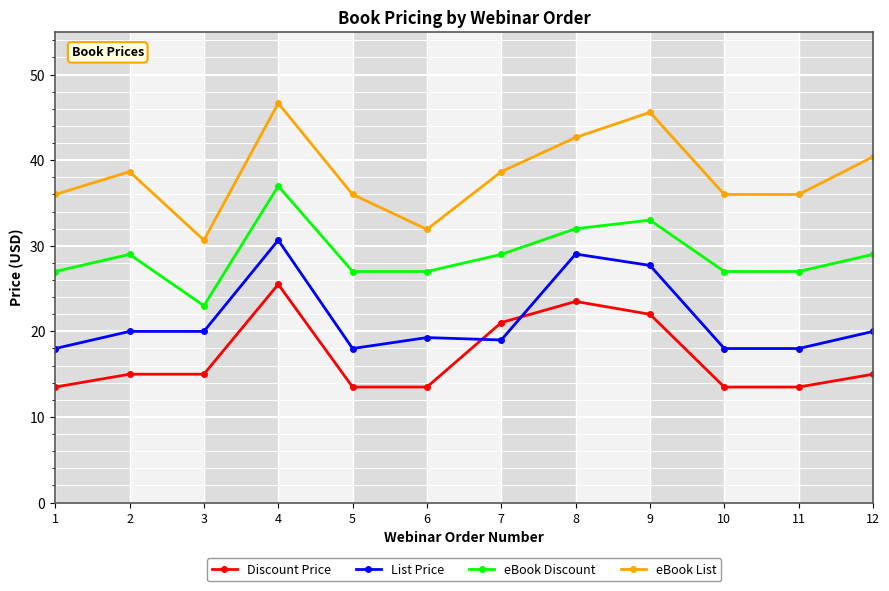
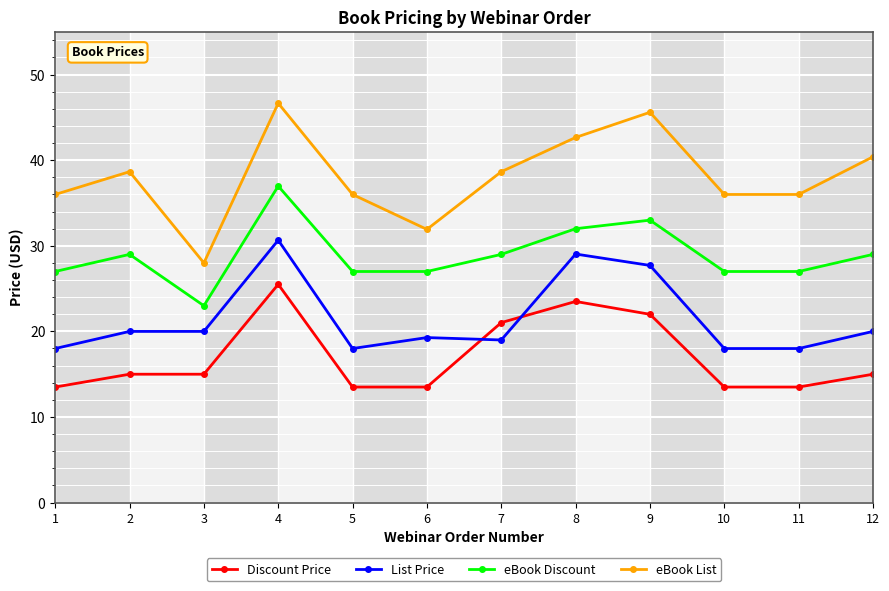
  {
    "Discount Price": {
      "1": 13,
      "2": 15,
      "3": 15,
      "4": 25,
      "5": 13,
      "6": 13,
      "7": 21,
      "8": 23,
      "9": 22,
      "10": 13,
      "11": 13,
      "12": 15
    },
    "List Price": {
      "1": 18,
      "2": 20,
      "3": 20,
      "4": 31,
      "5": 18,
      "6": 19,
      "7": 19,
      "8": 29,
      "9": 28,
      "10": 18,
      "11": 18,
      "12": 20
    },
    "eBook Discount": {
      "1": 27,
      "2": 29,
      "3": 23,
      "4": 37,
      "5": 27,
      "6": 27,
      "7": 29,
      "8": 32,
      "9": 33,
      "10": 27,
      "11": 27,
      "12": 29
    },
    "eBook List": {
      "1": 36,
      "2": 39,
-     "3": 31,
+     "3": 28,
      "4": 47,
      "5": 36,
      "6": 32,
      "7": 39,
      "8": 43,
      "9": 46,
      "10": 36,
      "11": 36,
      "12": 40
    }
  }
